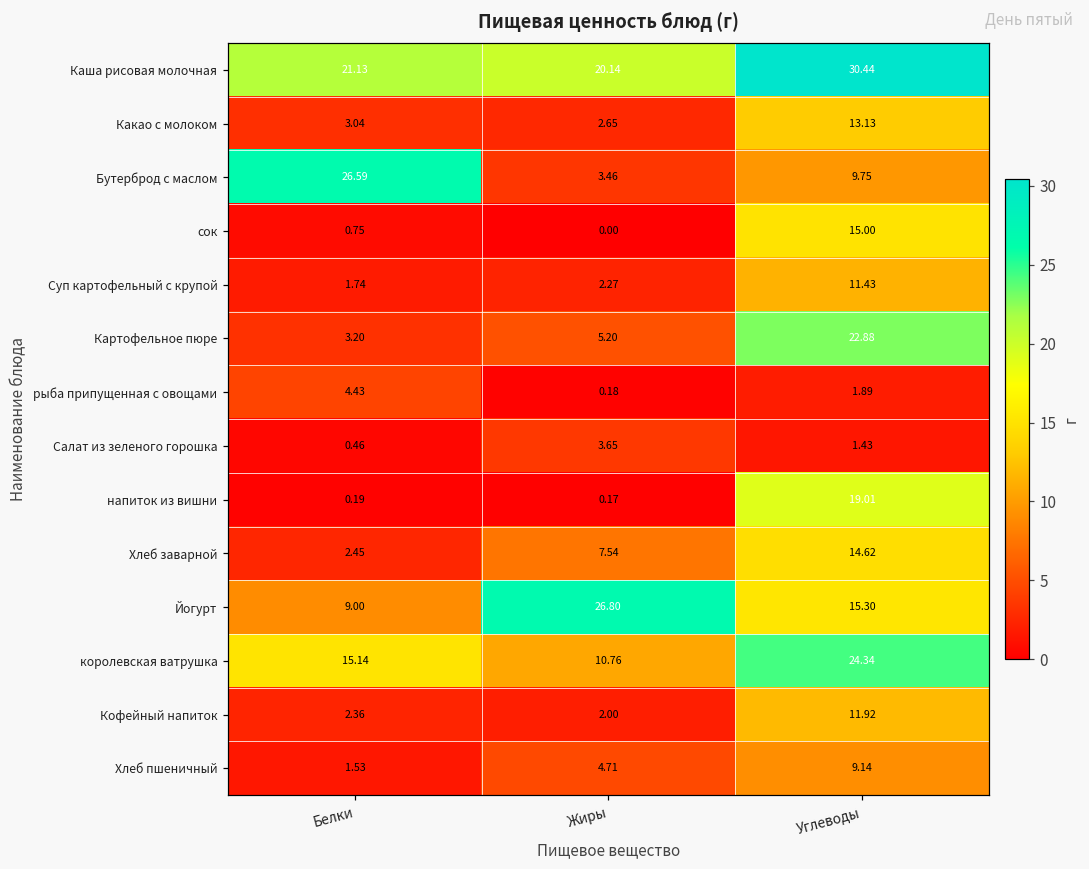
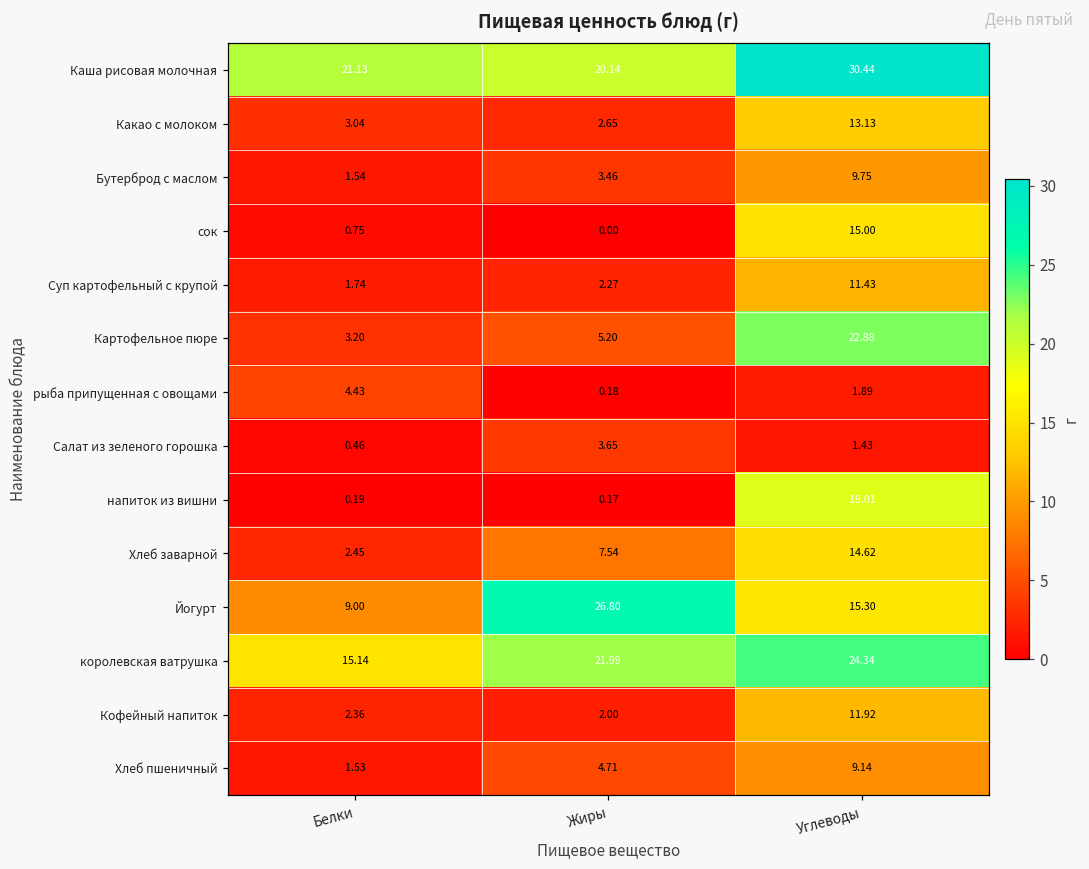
  {
    "Каша рисовая молочная": {
      "Белки": 21.13,
      "Жиры": 20.14,
      "Углеводы": 30.44
    },
    "Какао с молоком": {
      "Белки": 3.04,
      "Жиры": 2.65,
      "Углеводы": 13.13
    },
    "Бутерброд с маслом": {
-     "Белки": 26.59,
+     "Белки": 1.54,
      "Жиры": 3.46,
      "Углеводы": 9.75
    },
    "сок": {
      "Белки": 0.75,
      "Жиры": 0.00,
      "Углеводы": 15.00
    },
    "Суп картофельный с крупой": {
      "Белки": 1.74,
      "Жиры": 2.27,
      "Углеводы": 11.43
    },
    "Картофельное пюре": {
      "Белки": 3.20,
      "Жиры": 5.20,
      "Углеводы": 22.88
    },
    "рыба припущенная с овощами": {
      "Белки": 4.43,
      "Жиры": 0.18,
      "Углеводы": 1.89
    },
    "Салат из зеленого горошка": {
      "Белки": 0.46,
      "Жиры": 3.65,
      "Углеводы": 1.43
    },
    "напиток из вишни": {
      "Белки": 0.19,
      "Жиры": 0.17,
      "Углеводы": 19.01
    },
    "Хлеб заварной": {
      "Белки": 2.45,
      "Жиры": 7.54,
      "Углеводы": 14.62
    },
    "Йогурт": {
      "Белки": 9.00,
      "Жиры": 26.80,
      "Углеводы": 15.30
    },
    "королевская ватрушка": {
      "Белки": 15.14,
-     "Жиры": 10.76,
+     "Жиры": 21.99,
      "Углеводы": 24.34
    },
    "Кофейный напиток": {
      "Белки": 2.36,
      "Жиры": 2.00,
      "Углеводы": 11.92
    },
    "Хлеб пшеничный": {
      "Белки": 1.53,
      "Жиры": 4.71,
      "Углеводы": 9.14
    }
  }
